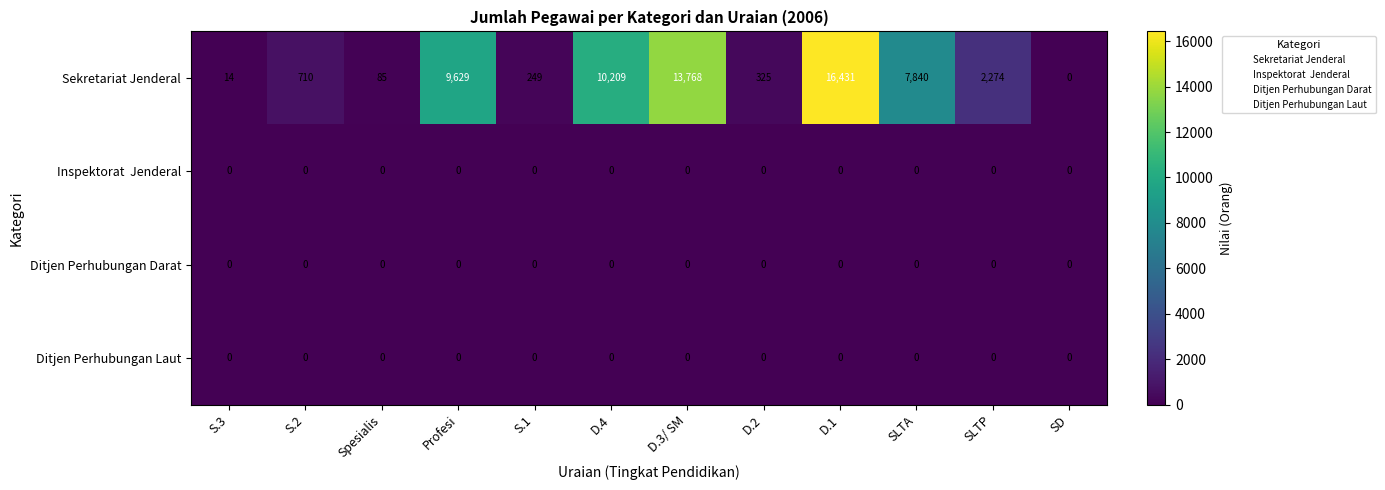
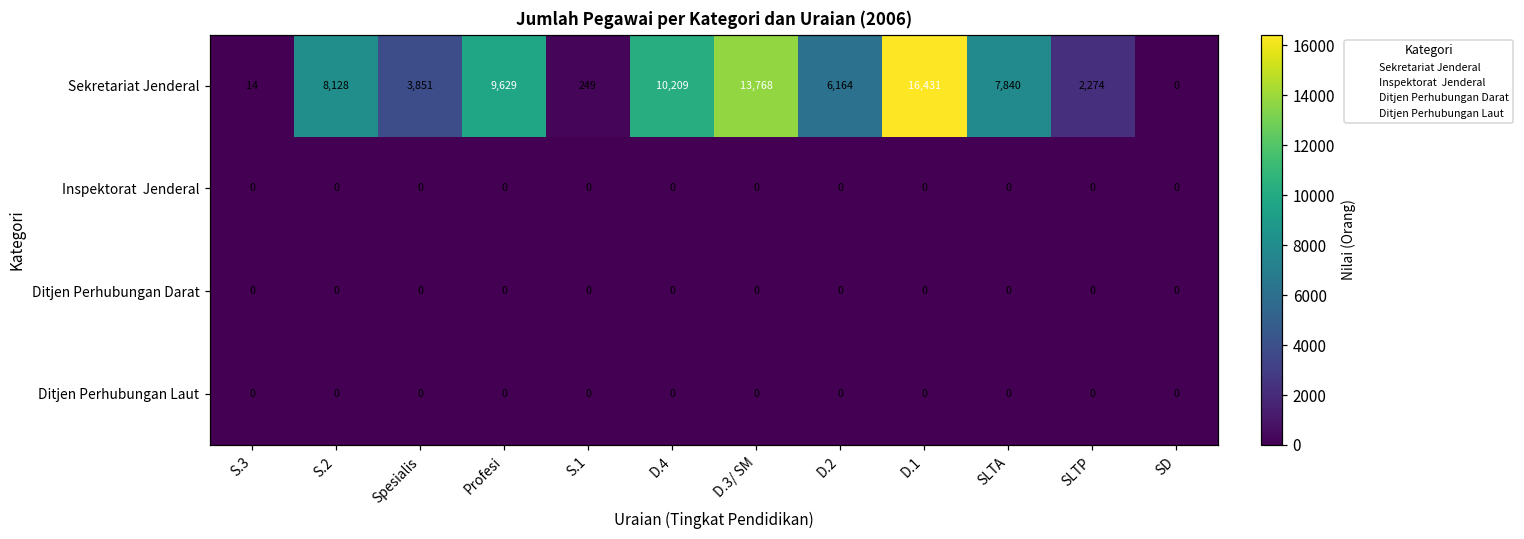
  {
    "Sekretariat Jenderal": {
      "S.3": "14",
-     "S.2": "710",
-     "Spesialis": "85",
+     "S.2": "8,128",
+     "Spesialis": "3,851",
      "Profesi": "9,629",
      "S.1": "249",
      "D.4": "10,209",
      "D.3/ SM": "13,768",
-     "D.2": "325",
+     "D.2": "6,164",
      "D.1": "16,431",
      "SLTA": "7,840",
      "SLTP": "2,274",
      "SD": "0"
    },
    "Inspektorat Jenderal": {
      "S.3": "0",
      "S.2": "0",
      "Spesialis": "0",
      "Profesi": "0",
      "S.1": "0",
      "D.4": "0",
      "D.3/ SM": "0",
      "D.2": "0",
      "D.1": "0",
      "SLTA": "0",
      "SLTP": "0",
      "SD": "0"
    },
    "Ditjen Perhubungan Darat": {
      "S.3": "0",
      "S.2": "0",
      "Spesialis": "0",
      "Profesi": "0",
      "S.1": "0",
      "D.4": "0",
      "D.3/ SM": "0",
      "D.2": "0",
      "D.1": "0",
      "SLTA": "0",
      "SLTP": "0",
      "SD": "0"
    },
    "Ditjen Perhubungan Laut": {
      "S.3": "0",
      "S.2": "0",
      "Spesialis": "0",
      "Profesi": "0",
      "S.1": "0",
      "D.4": "0",
      "D.3/ SM": "0",
      "D.2": "0",
      "D.1": "0",
      "SLTA": "0",
      "SLTP": "0",
      "SD": "0"
    }
  }
